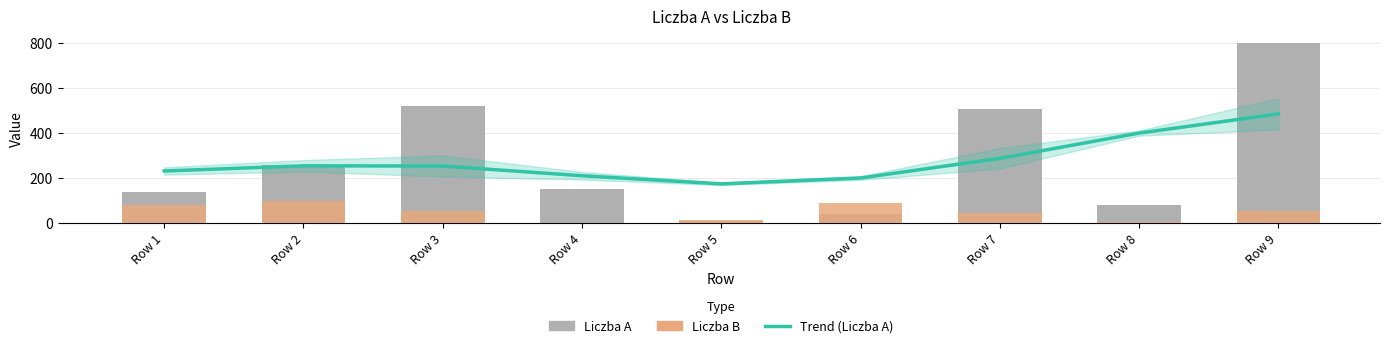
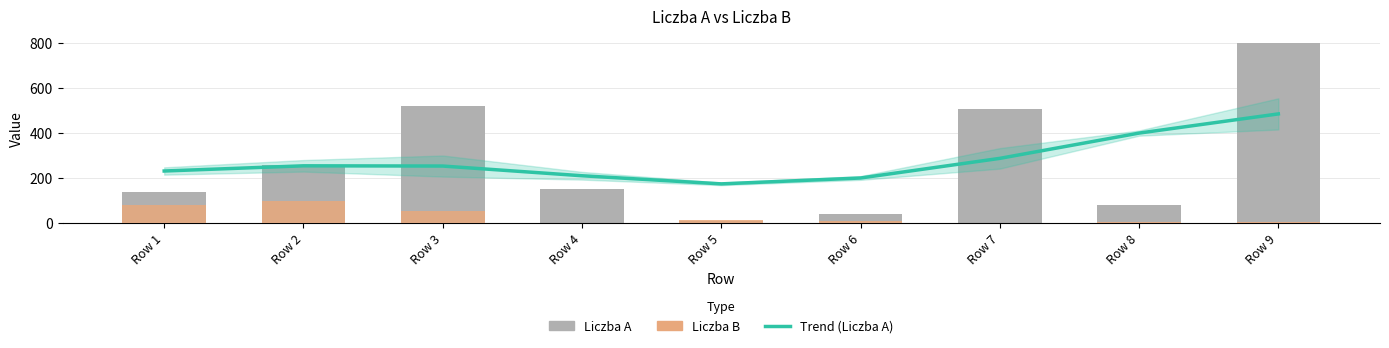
  {
    "Liczba A": {
      "Row 1": 140,
      "Row 2": 260,
      "Row 3": 520,
      "Row 4": 150,
      "Row 7": 500,
      "Row 8": 80,
      "Row 9": 800
    },
    "Liczba B": {
      "Row 5": 10,
-     "Row 6": 90,
-     "Row 7": 50,
-     "Row 9": 50
+     "Row 6": 10,
+     "Row 7": 0,
+     "Row 9": 0
    }
  }
